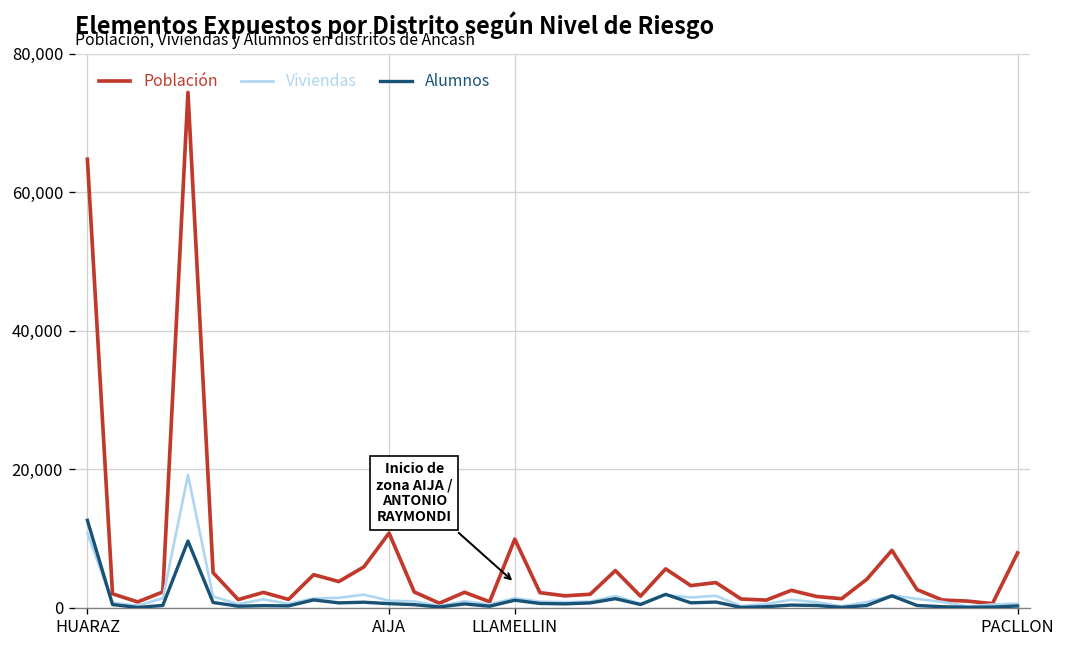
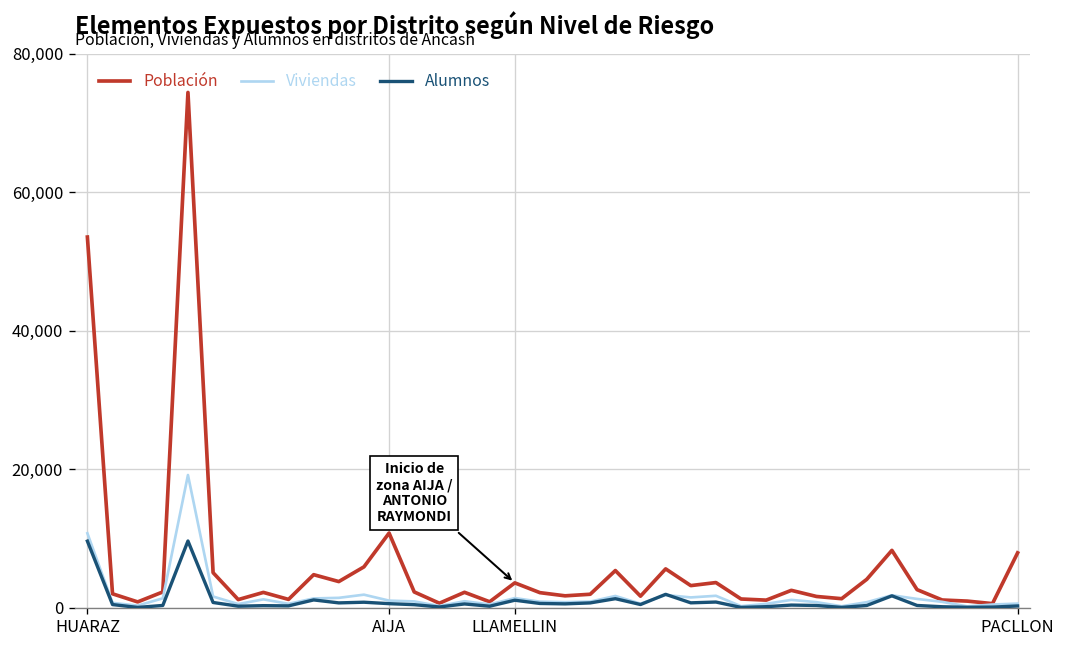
  {
    "Población": {
-     "HUARAZ": "65,000",
+     "HUARAZ": "54,000",
      "AIJA": "11,000",
-     "LLAMELLIN": "10,000",
+     "LLAMELLIN": "4,000",
      "PACLLON": "8,000"
    },
    "Viviendas": {
      "HUARAZ": "11,000",
      "AIJA": "1,000"
    },
    "Alumnos": {
-     "HUARAZ": "13,000",
+     "HUARAZ": "10,000",
      "AIJA": "1,000"
    }
  }
